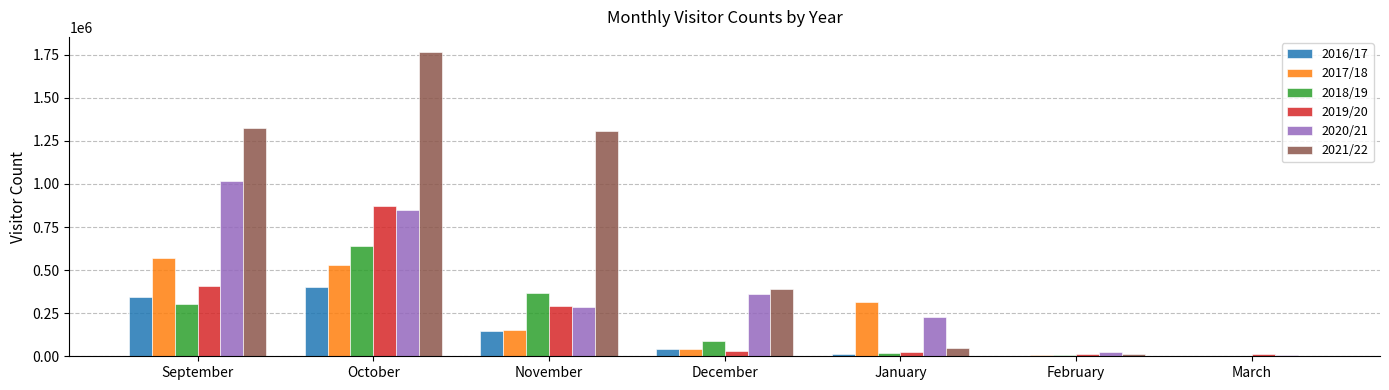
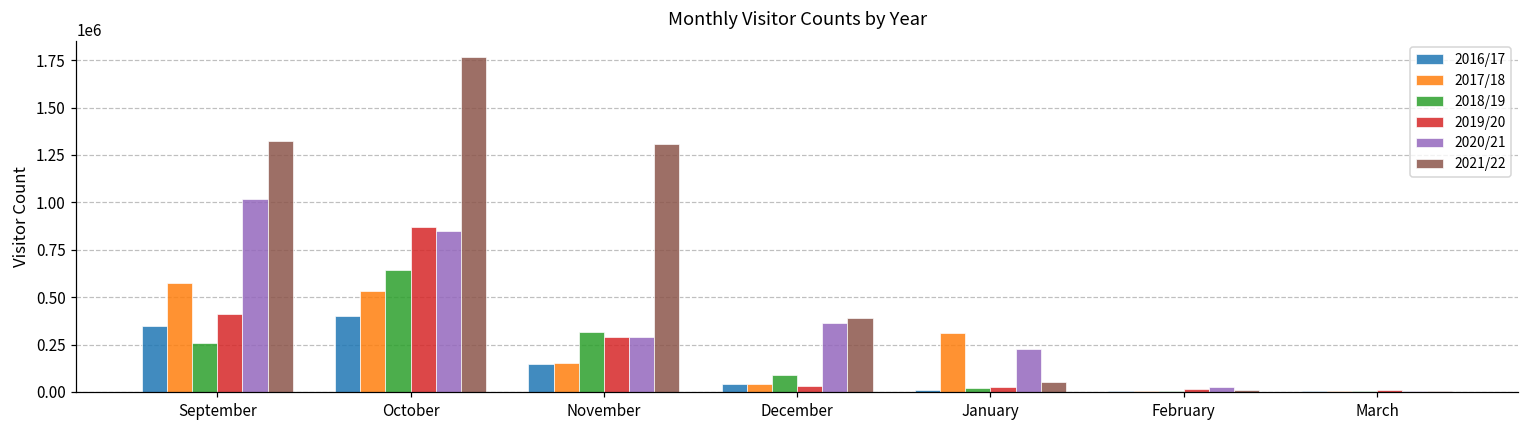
  {
    "2016/17": {
      "September": 350000,
      "October": 400000,
      "November": 150000,
      "December": 40000
    },
    "2017/18": {
      "September": 570000,
      "October": 530000,
      "November": 150000,
      "December": 40000,
      "January": 310000
    },
    "2018/19": {
-     "September": 310000,
+     "September": 260000,
      "October": 640000,
-     "November": 370000,
+     "November": 320000,
      "December": 90000,
      "January": 20000
    },
    "2019/20": {
      "September": 410000,
      "October": 870000,
      "November": 290000,
      "December": 30000,
      "January": 30000
    },
    "2020/21": {
      "September": 1020000,
      "October": 850000,
      "November": 290000,
      "December": 360000,
      "January": 230000,
      "February": 20000
    },
    "2021/22": {
      "September": 1330000,
      "October": 1760000,
      "November": 1310000,
      "December": 390000,
      "January": 50000
    }
  }
